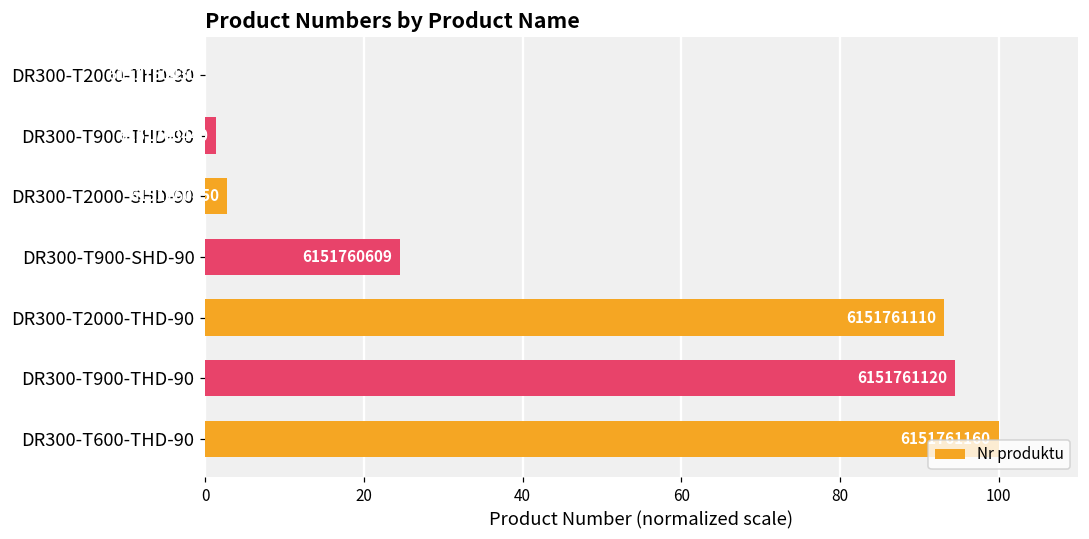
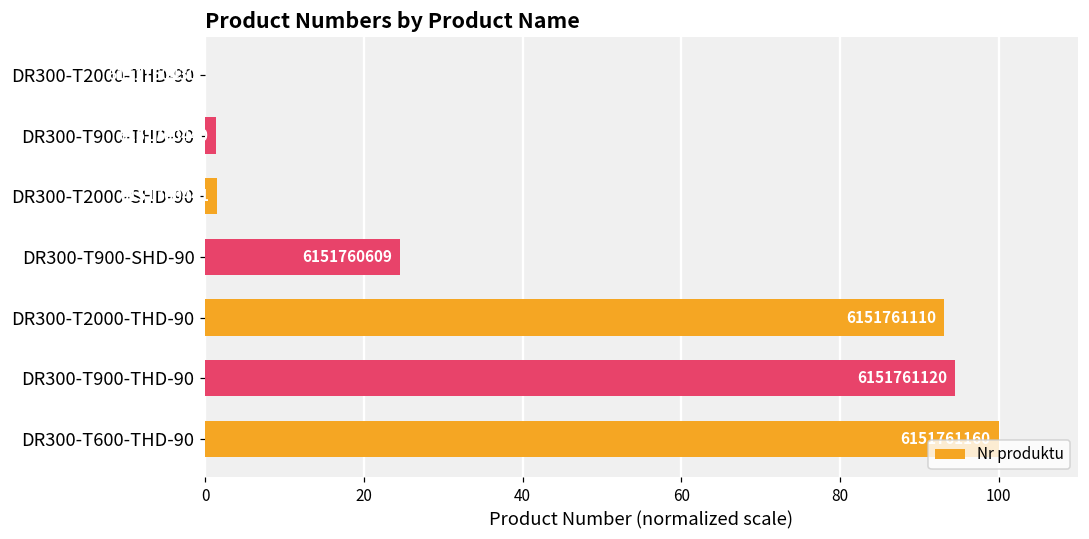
  {
-   "DR300-T2000-SHD-90": 3
+   "DR300-T2000-SHD-90": 2
  }
